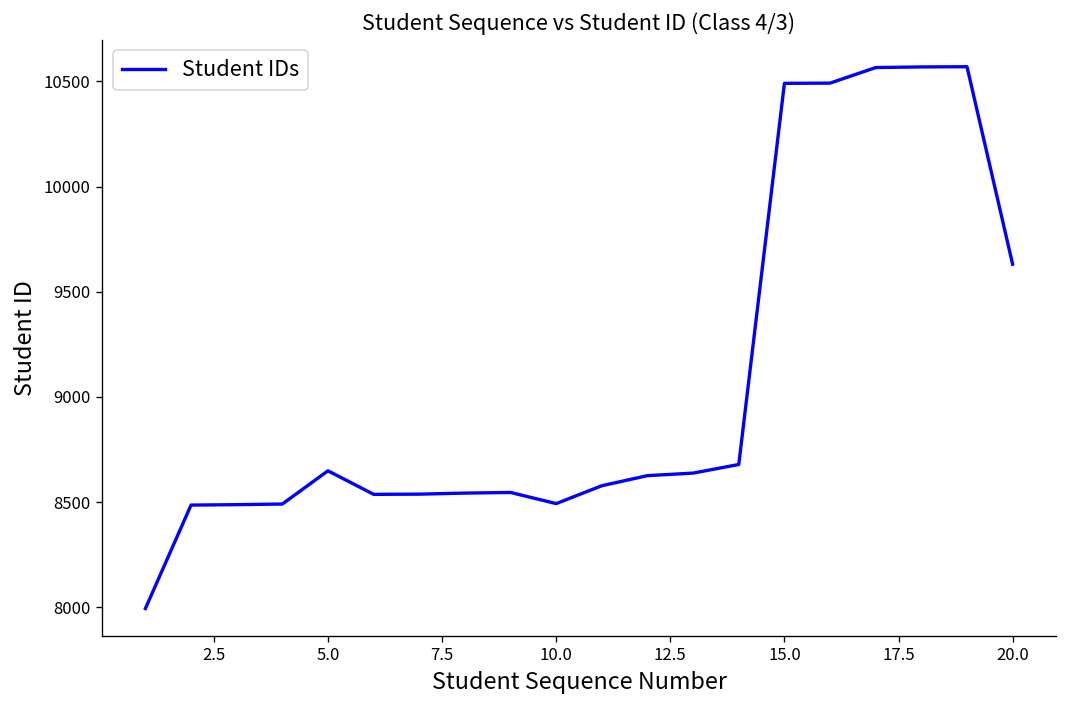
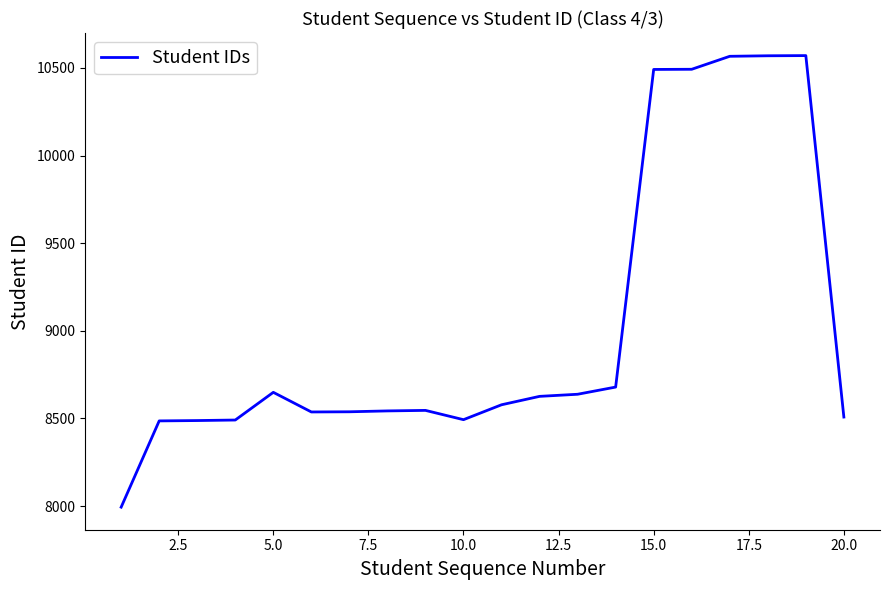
  {
    "5.0": 8650,
    "10.0": 8490,
    "15.0": 10490,
-   "20.0": 9630
+   "20.0": 8510
  }
